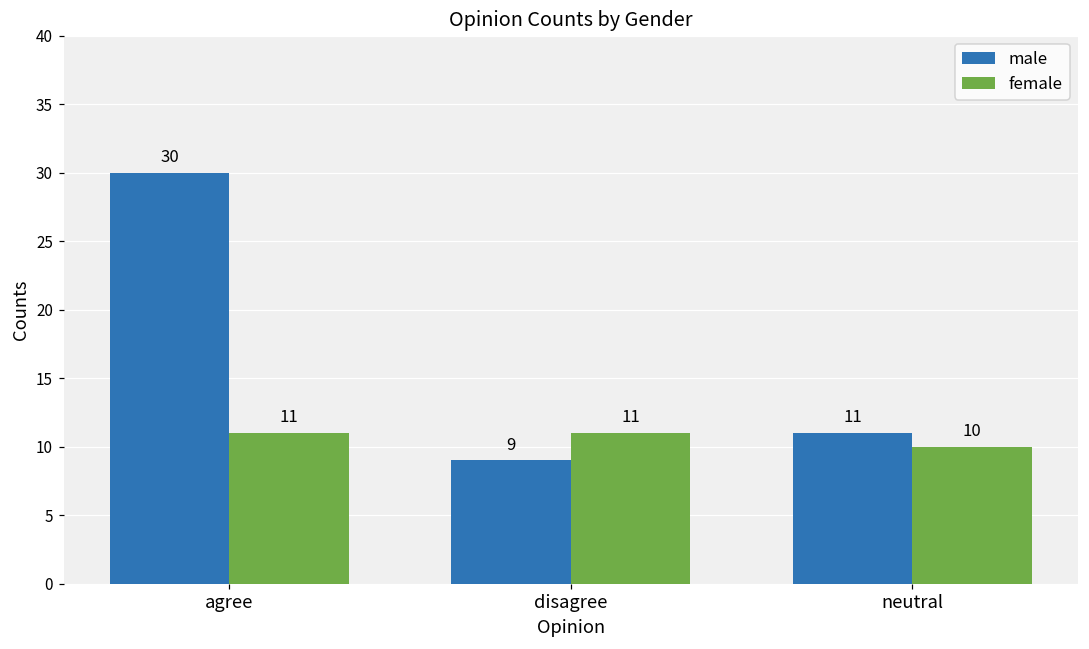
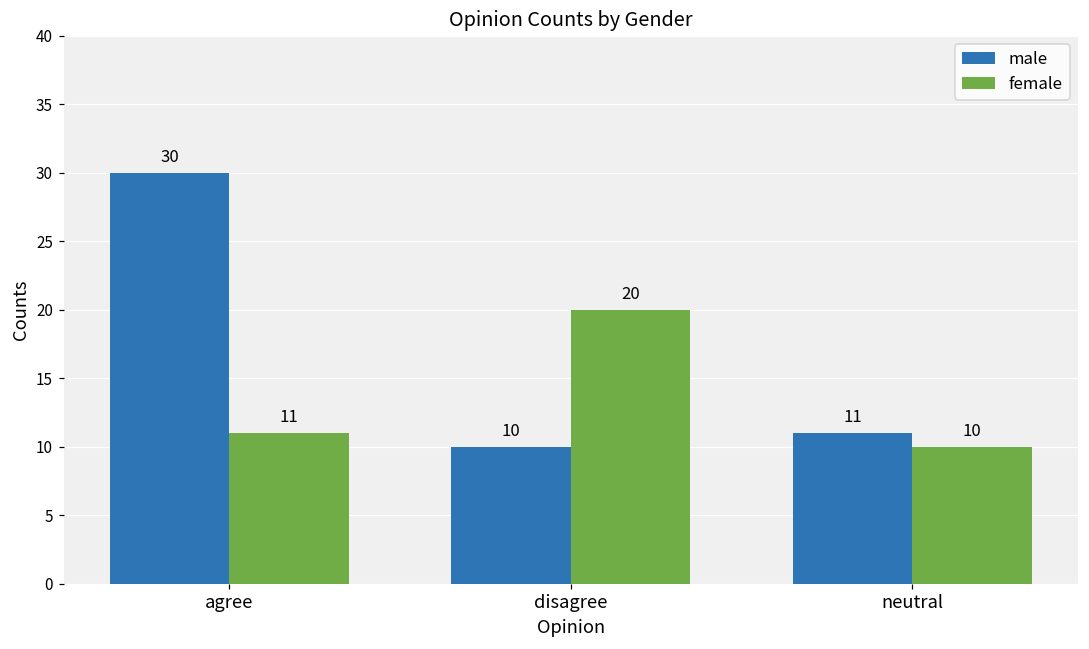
  {
    "male": {
      "agree": 30,
-     "disagree": 9,
+     "disagree": 10,
      "neutral": 11
    },
    "female": {
      "agree": 11,
-     "disagree": 11,
+     "disagree": 20,
      "neutral": 10
    }
  }
